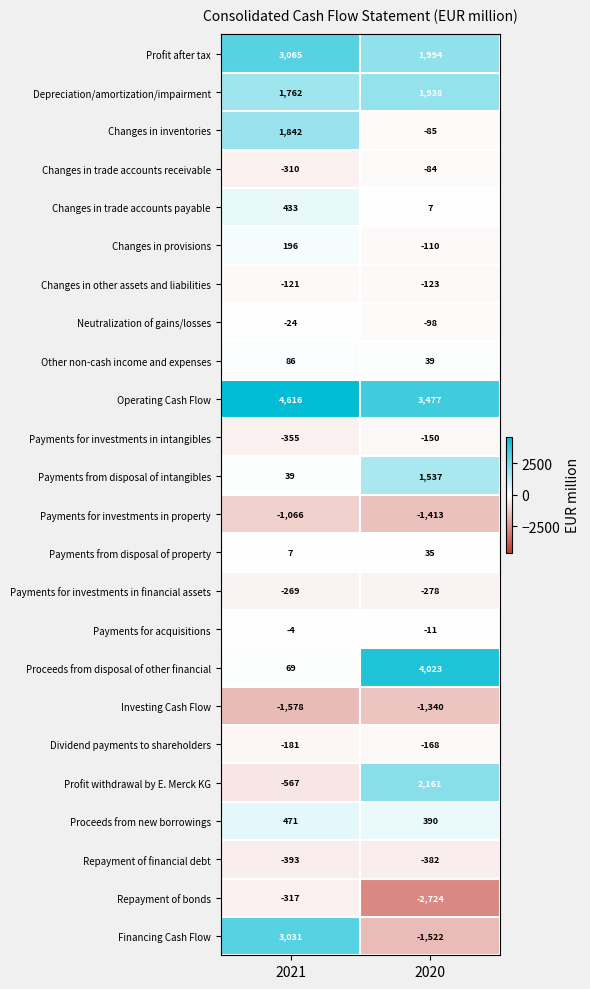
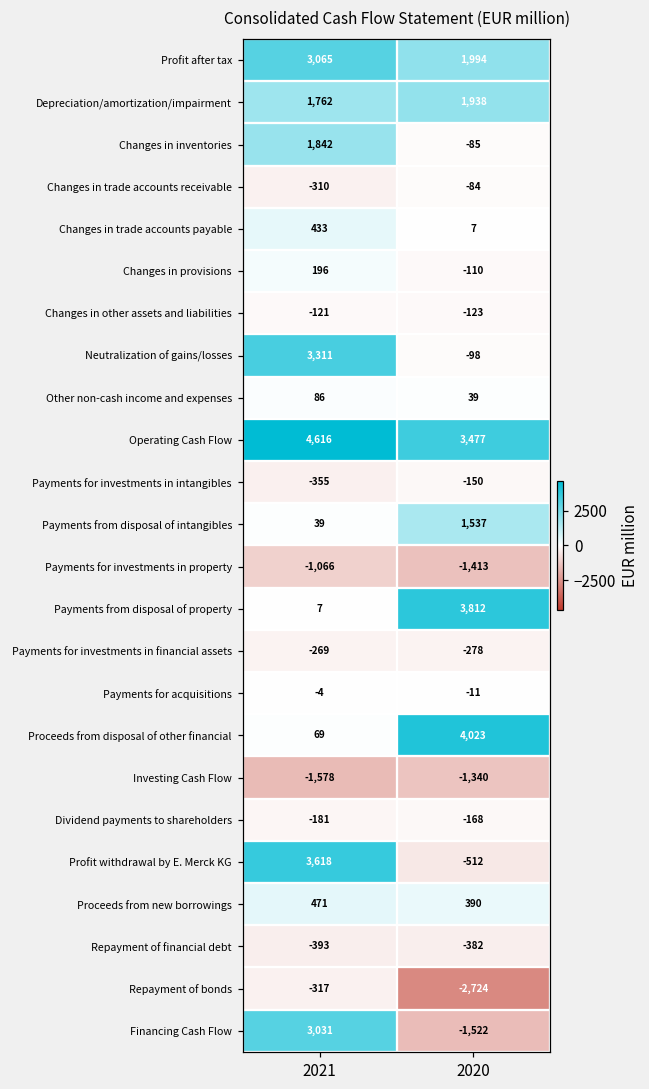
  {
    "Profit after tax": {
      "2021": "3,065",
      "2020": "1,994"
    },
    "Depreciation/amortization/impairment": {
      "2021": "1,762",
      "2020": "1,938"
    },
    "Changes in inventories": {
      "2021": "1,842",
      "2020": "-85"
    },
    "Changes in trade accounts receivable": {
      "2021": "-310",
      "2020": "-84"
    },
    "Changes in trade accounts payable": {
      "2021": "433",
      "2020": "7"
    },
    "Changes in provisions": {
      "2021": "196",
      "2020": "-110"
    },
    "Changes in other assets and liabilities": {
      "2021": "-121",
      "2020": "-123"
    },
    "Neutralization of gains/losses": {
-     "2021": "-24",
+     "2021": "3,311",
      "2020": "-98"
    },
    "Other non-cash income and expenses": {
      "2021": "86",
      "2020": "39"
    },
    "Operating Cash Flow": {
      "2021": "4,616",
      "2020": "3,477"
    },
    "Payments for investments in intangibles": {
      "2021": "-355",
      "2020": "-150"
    },
    "Payments from disposal of intangibles": {
      "2021": "39",
      "2020": "1,537"
    },
    "Payments for investments in property": {
      "2021": "-1,066",
      "2020": "-1,413"
    },
    "Payments from disposal of property": {
      "2021": "7",
-     "2020": "35"
+     "2020": "3,812"
    },
    "Payments for investments in financial assets": {
      "2021": "-269",
      "2020": "-278"
    },
    "Payments for acquisitions": {
      "2021": "-4",
      "2020": "-11"
    },
    "Proceeds from disposal of other financial": {
      "2021": "69",
      "2020": "4,023"
    },
    "Investing Cash Flow": {
      "2021": "-1,578",
      "2020": "-1,340"
    },
    "Dividend payments to shareholders": {
      "2021": "-181",
      "2020": "-168"
    },
    "Profit withdrawal by E. Merck KG": {
-     "2021": "-567",
-     "2020": "2,161"
+     "2021": "3,618",
+     "2020": "-512"
    },
    "Proceeds from new borrowings": {
      "2021": "471",
      "2020": "390"
    },
    "Repayment of financial debt": {
      "2021": "-393",
      "2020": "-382"
    },
    "Repayment of bonds": {
      "2021": "-317",
      "2020": "-2,724"
    },
    "Financing Cash Flow": {
      "2021": "3,031",
      "2020": "-1,522"
    }
  }
